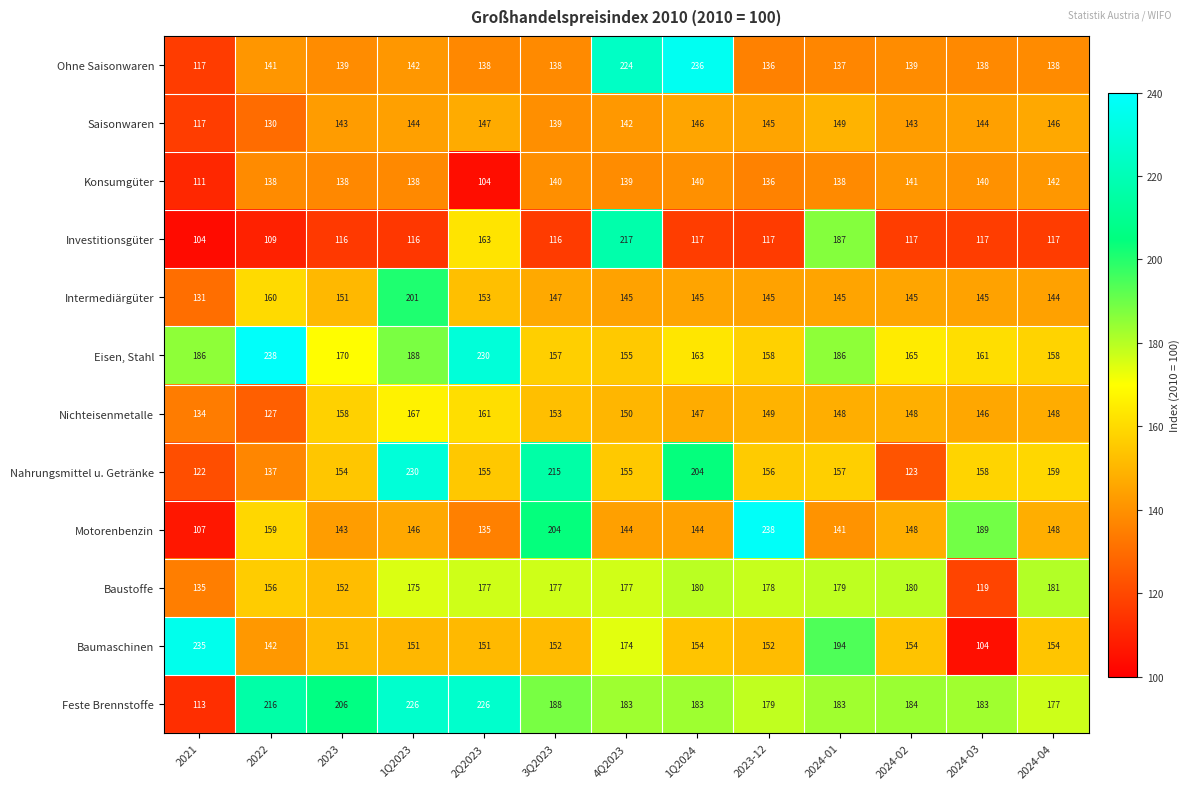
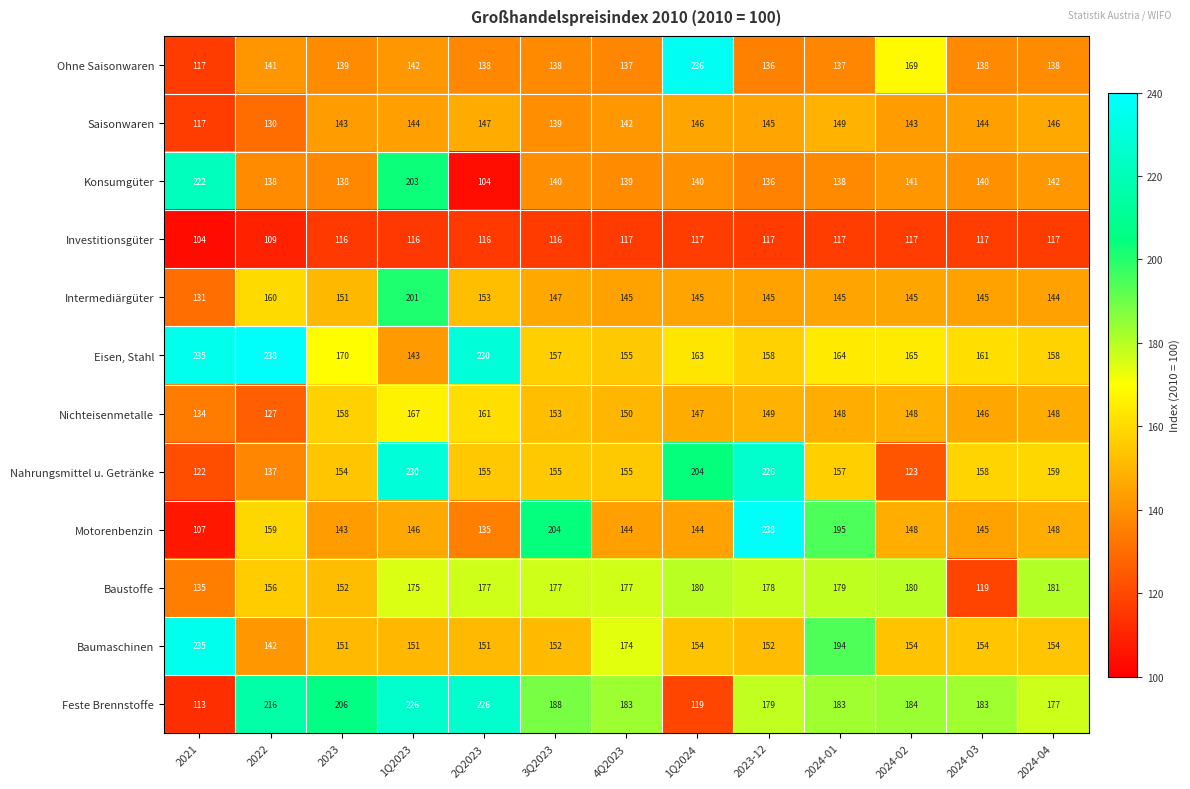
  {
    "Ohne Saisonwaren": {
      "2021": 117,
      "2022": 141,
      "2023": 139,
      "1Q2023": 142,
      "2Q2023": 138,
      "3Q2023": 138,
-     "4Q2023": 224,
+     "4Q2023": 137,
      "1Q2024": 236,
      "2023-12": 136,
      "2024-01": 137,
-     "2024-02": 139,
+     "2024-02": 169,
      "2024-03": 138,
      "2024-04": 138
    },
    "Saisonwaren": {
      "2021": 117,
      "2022": 130,
      "2023": 143,
      "1Q2023": 144,
      "2Q2023": 147,
      "3Q2023": 139,
      "4Q2023": 142,
      "1Q2024": 146,
      "2023-12": 145,
      "2024-01": 149,
      "2024-02": 143,
      "2024-03": 144,
      "2024-04": 146
    },
    "Konsumgüter": {
-     "2021": 111,
+     "2021": 222,
      "2022": 138,
      "2023": 138,
-     "1Q2023": 138,
+     "1Q2023": 203,
      "2Q2023": 104,
      "3Q2023": 140,
      "4Q2023": 139,
      "1Q2024": 140,
      "2023-12": 136,
      "2024-01": 138,
      "2024-02": 141,
      "2024-03": 140,
      "2024-04": 142
    },
    "Investitionsgüter": {
      "2021": 104,
      "2022": 109,
      "2023": 116,
      "1Q2023": 116,
-     "2Q2023": 163,
+     "2Q2023": 116,
      "3Q2023": 116,
-     "4Q2023": 217,
+     "4Q2023": 117,
      "1Q2024": 117,
      "2023-12": 117,
-     "2024-01": 187,
+     "2024-01": 117,
      "2024-02": 117,
      "2024-03": 117,
      "2024-04": 117
    },
    "Intermediärgüter": {
      "2021": 131,
      "2022": 160,
      "2023": 151,
      "1Q2023": 201,
      "2Q2023": 153,
      "3Q2023": 147,
      "4Q2023": 145,
      "1Q2024": 145,
      "2023-12": 145,
      "2024-01": 145,
      "2024-02": 145,
      "2024-03": 145,
      "2024-04": 144
    },
    "Eisen, Stahl": {
-     "2021": 186,
+     "2021": 235,
      "2022": 238,
      "2023": 170,
-     "1Q2023": 188,
+     "1Q2023": 143,
      "2Q2023": 230,
      "3Q2023": 157,
      "4Q2023": 155,
      "1Q2024": 163,
      "2023-12": 158,
-     "2024-01": 186,
+     "2024-01": 164,
      "2024-02": 165,
      "2024-03": 161,
      "2024-04": 158
    },
    "Nichteisenmetalle": {
      "2021": 134,
      "2022": 127,
      "2023": 158,
      "1Q2023": 167,
      "2Q2023": 161,
      "3Q2023": 153,
      "4Q2023": 150,
      "1Q2024": 147,
      "2023-12": 149,
      "2024-01": 148,
      "2024-02": 148,
      "2024-03": 146,
      "2024-04": 148
    },
    "Nahrungsmittel u. Getränke": {
      "2021": 122,
      "2022": 137,
      "2023": 154,
      "1Q2023": 230,
      "2Q2023": 155,
-     "3Q2023": 215,
+     "3Q2023": 155,
      "4Q2023": 155,
      "1Q2024": 204,
-     "2023-12": 156,
+     "2023-12": 226,
      "2024-01": 157,
      "2024-02": 123,
      "2024-03": 158,
      "2024-04": 159
    },
    "Motorenbenzin": {
      "2021": 107,
      "2022": 159,
      "2023": 143,
      "1Q2023": 146,
      "2Q2023": 135,
      "3Q2023": 204,
      "4Q2023": 144,
      "1Q2024": 144,
      "2023-12": 238,
-     "2024-01": 141,
+     "2024-01": 195,
      "2024-02": 148,
-     "2024-03": 189,
+     "2024-03": 145,
      "2024-04": 148
    },
    "Baustoffe": {
      "2021": 135,
      "2022": 156,
      "2023": 152,
      "1Q2023": 175,
      "2Q2023": 177,
      "3Q2023": 177,
      "4Q2023": 177,
      "1Q2024": 180,
      "2023-12": 178,
      "2024-01": 179,
      "2024-02": 180,
      "2024-03": 119,
      "2024-04": 181
    },
    "Baumaschinen": {
      "2021": 235,
      "2022": 142,
      "2023": 151,
      "1Q2023": 151,
      "2Q2023": 151,
      "3Q2023": 152,
      "4Q2023": 174,
      "1Q2024": 154,
      "2023-12": 152,
      "2024-01": 194,
      "2024-02": 154,
-     "2024-03": 104,
+     "2024-03": 154,
      "2024-04": 154
    },
    "Feste Brennstoffe": {
      "2021": 113,
      "2022": 216,
      "2023": 206,
      "1Q2023": 226,
      "2Q2023": 226,
      "3Q2023": 188,
      "4Q2023": 183,
-     "1Q2024": 183,
+     "1Q2024": 119,
      "2023-12": 179,
      "2024-01": 183,
      "2024-02": 184,
      "2024-03": 183,
      "2024-04": 177
    }
  }
